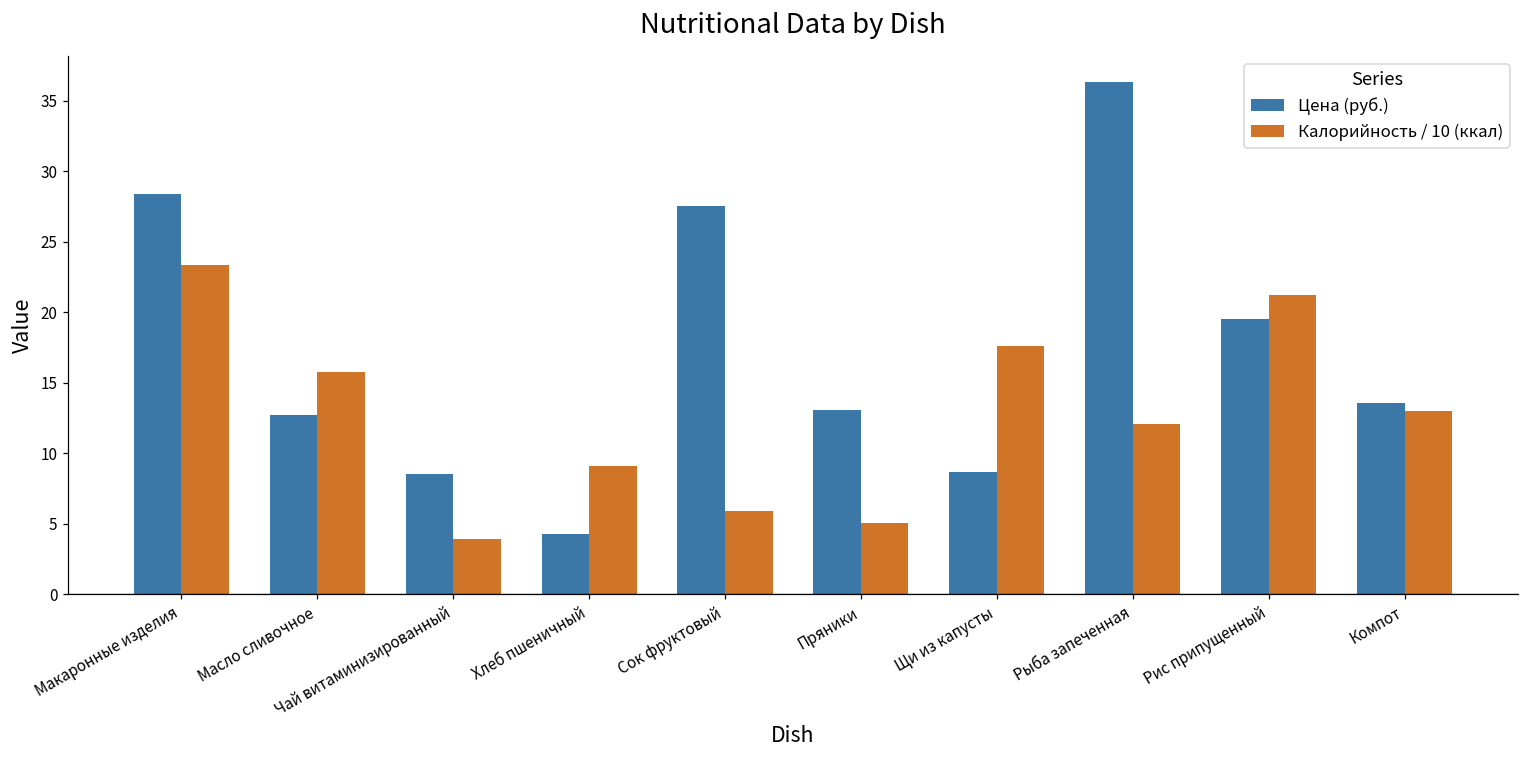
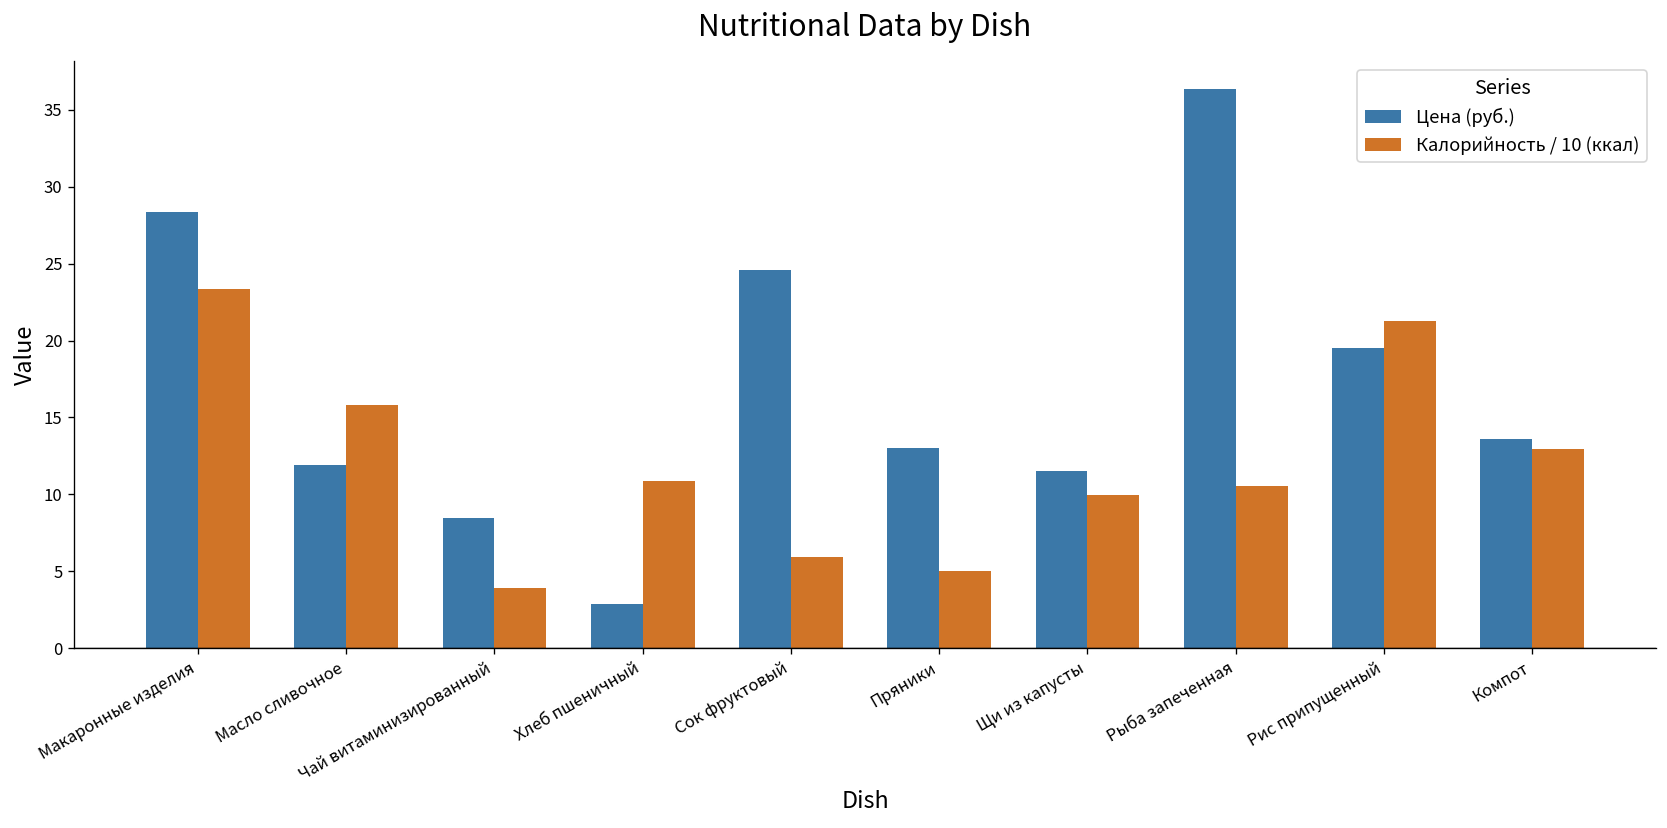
  {
    "Цена (руб.)": {
      "Макаронные изделия": 28.4,
-     "Масло сливочное": 12.7,
+     "Масло сливочное": 11.9,
      "Чай витаминизированный": 8.5,
-     "Хлеб пшеничный": 4.3,
-     "Сок фруктовый": 27.5,
+     "Хлеб пшеничный": 2.9,
+     "Сок фруктовый": 24.6,
      "Пряники": 13.0,
-     "Щи из капусты": 8.7,
+     "Щи из капусты": 11.5,
      "Рыба запеченная": 36.4,
      "Рис припущенный": 19.5,
      "Компот": 13.6
    },
    "Калорийность / 10 (ккал)": {
      "Макаронные изделия": 23.4,
      "Масло сливочное": 15.8,
      "Чай витаминизированный": 3.9,
-     "Хлеб пшеничный": 9.1,
+     "Хлеб пшеничный": 10.9,
      "Сок фруктовый": 5.9,
      "Пряники": 5.0,
-     "Щи из капусты": 17.6,
-     "Рыба запеченная": 12.0,
+     "Щи из капусты": 10.0,
+     "Рыба запеченная": 10.5,
      "Рис припущенный": 21.2,
      "Компот": 13.0
    }
  }
